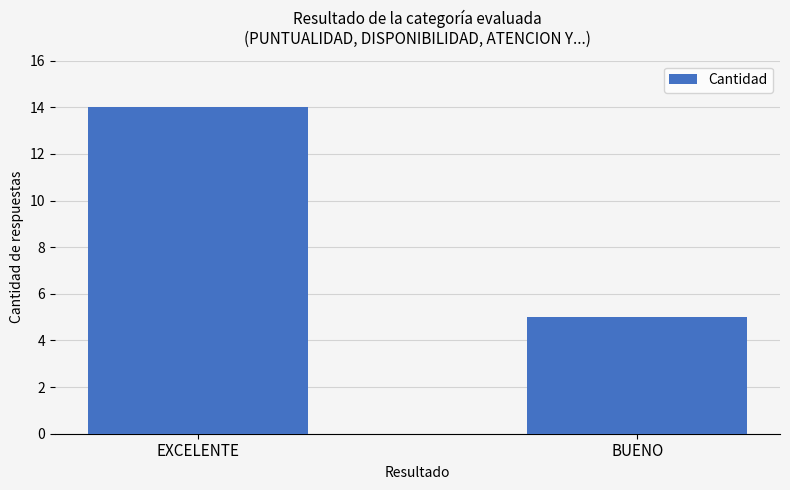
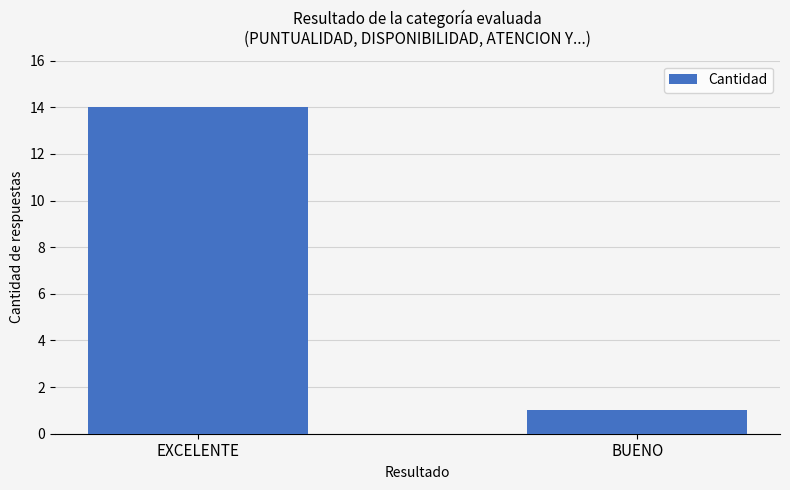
  {
    "EXCELENTE": 14,
-   "BUENO": 5
+   "BUENO": 1
  }
